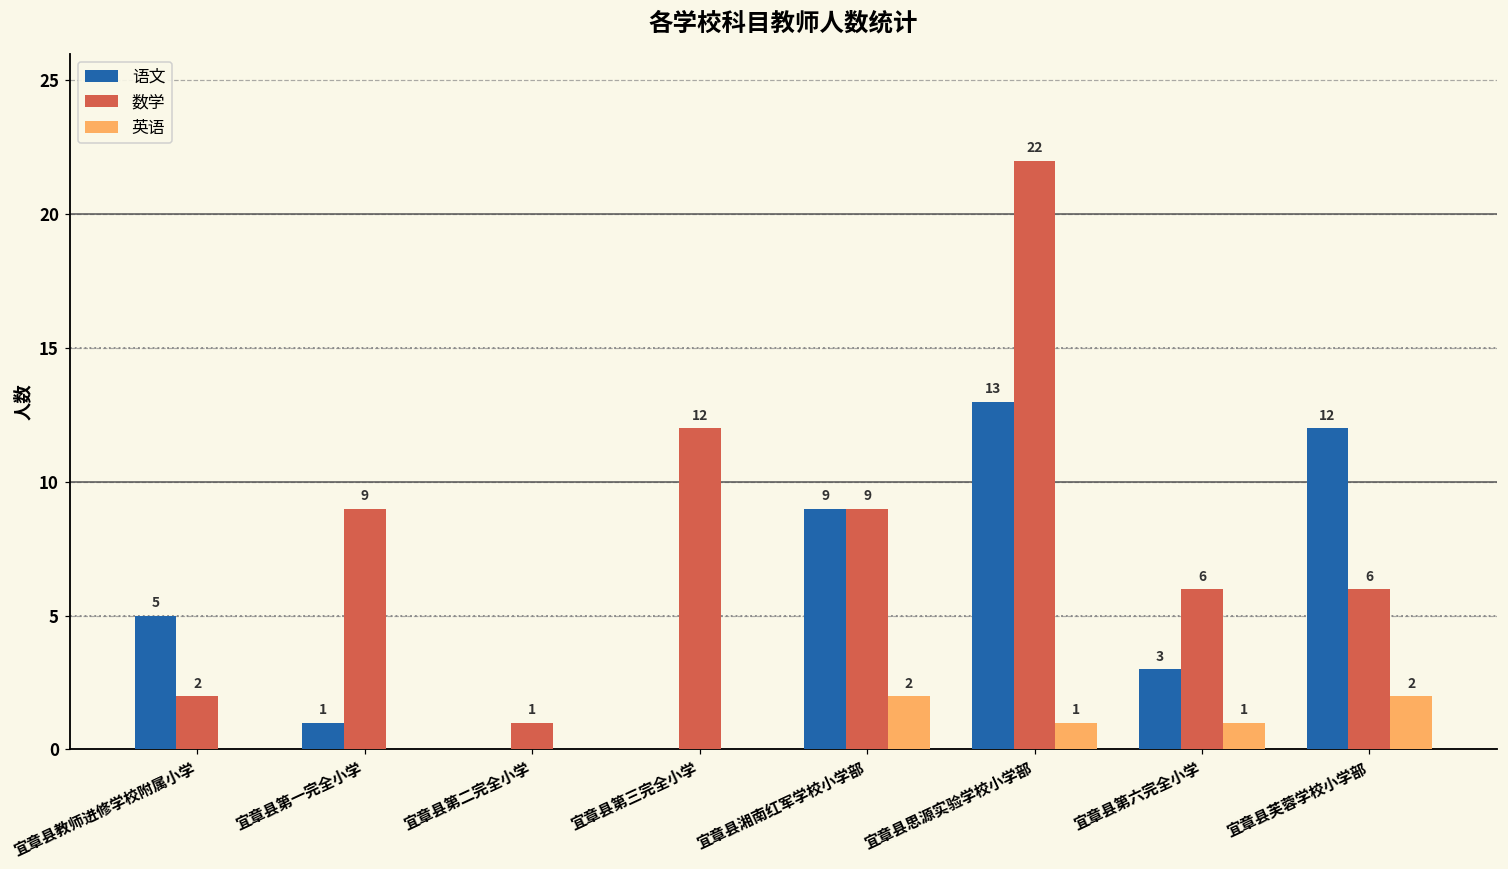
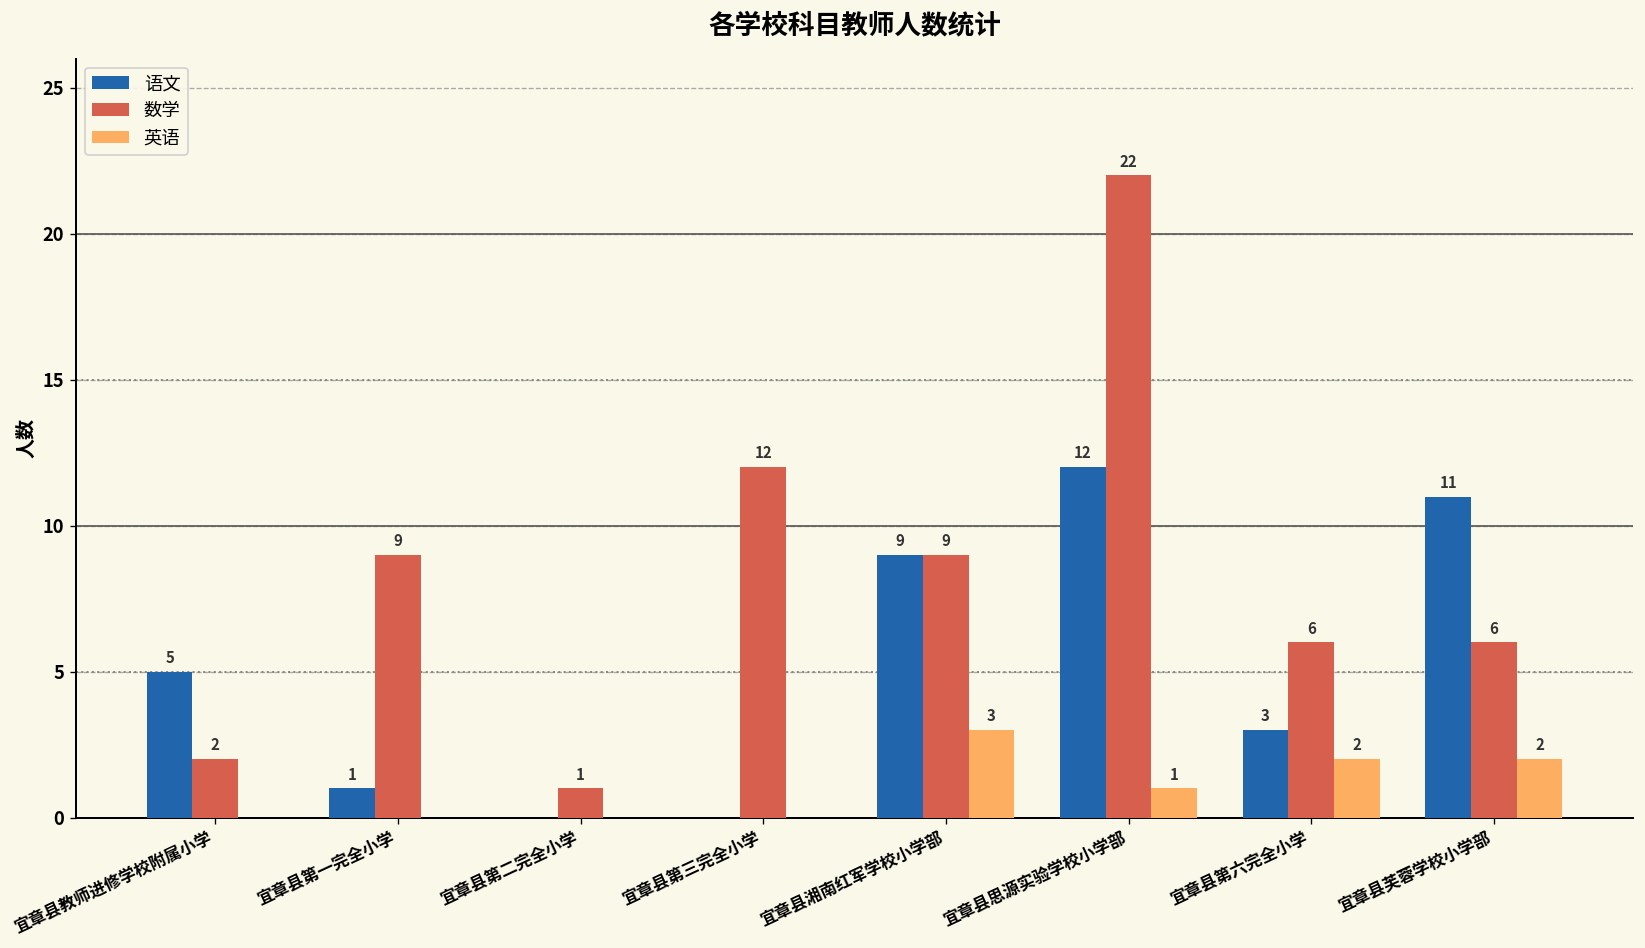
  {
    "语文": {
      "宜章县教师进修学校附属小学": 5,
      "宜章县第一完全小学": 1,
      "宜章县湘南红军学校小学部": 9,
-     "宜章县思源实验学校小学部": 13,
+     "宜章县思源实验学校小学部": 12,
      "宜章县第六完全小学": 3,
-     "宜章县芙蓉学校小学部": 12
+     "宜章县芙蓉学校小学部": 11
    },
    "数学": {
      "宜章县教师进修学校附属小学": 2,
      "宜章县第一完全小学": 9,
      "宜章县第二完全小学": 1,
      "宜章县第三完全小学": 12,
      "宜章县湘南红军学校小学部": 9,
      "宜章县思源实验学校小学部": 22,
      "宜章县第六完全小学": 6,
      "宜章县芙蓉学校小学部": 6
    },
    "英语": {
-     "宜章县湘南红军学校小学部": 2,
+     "宜章县湘南红军学校小学部": 3,
      "宜章县思源实验学校小学部": 1,
-     "宜章县第六完全小学": 1,
+     "宜章县第六完全小学": 2,
      "宜章县芙蓉学校小学部": 2
    }
  }
